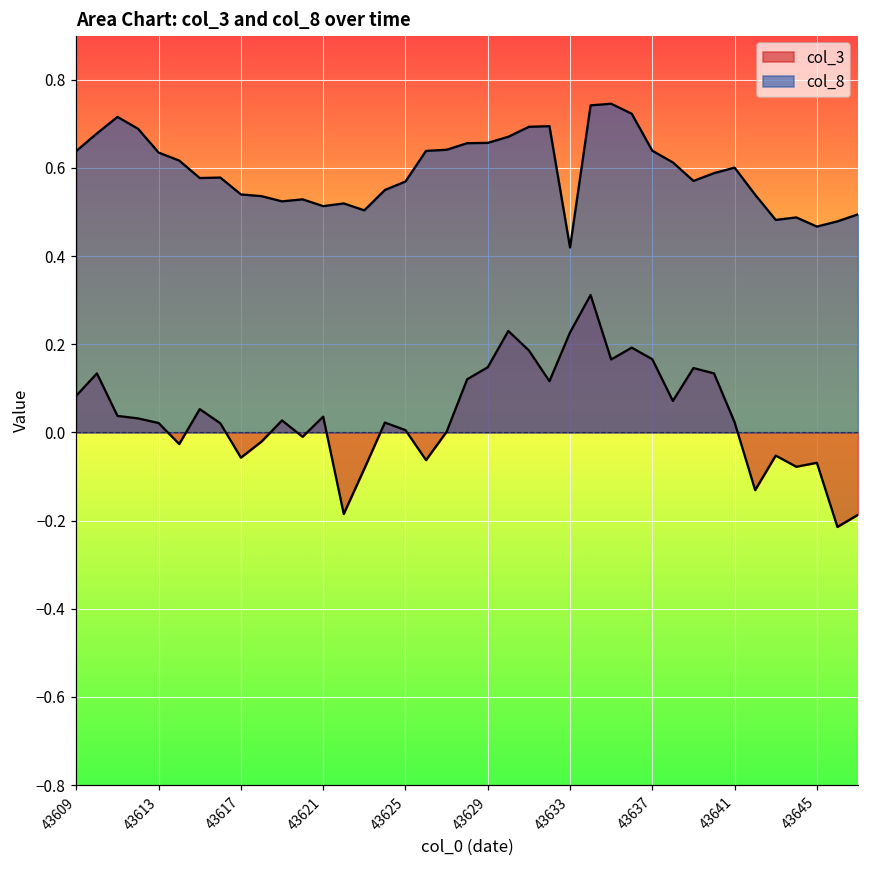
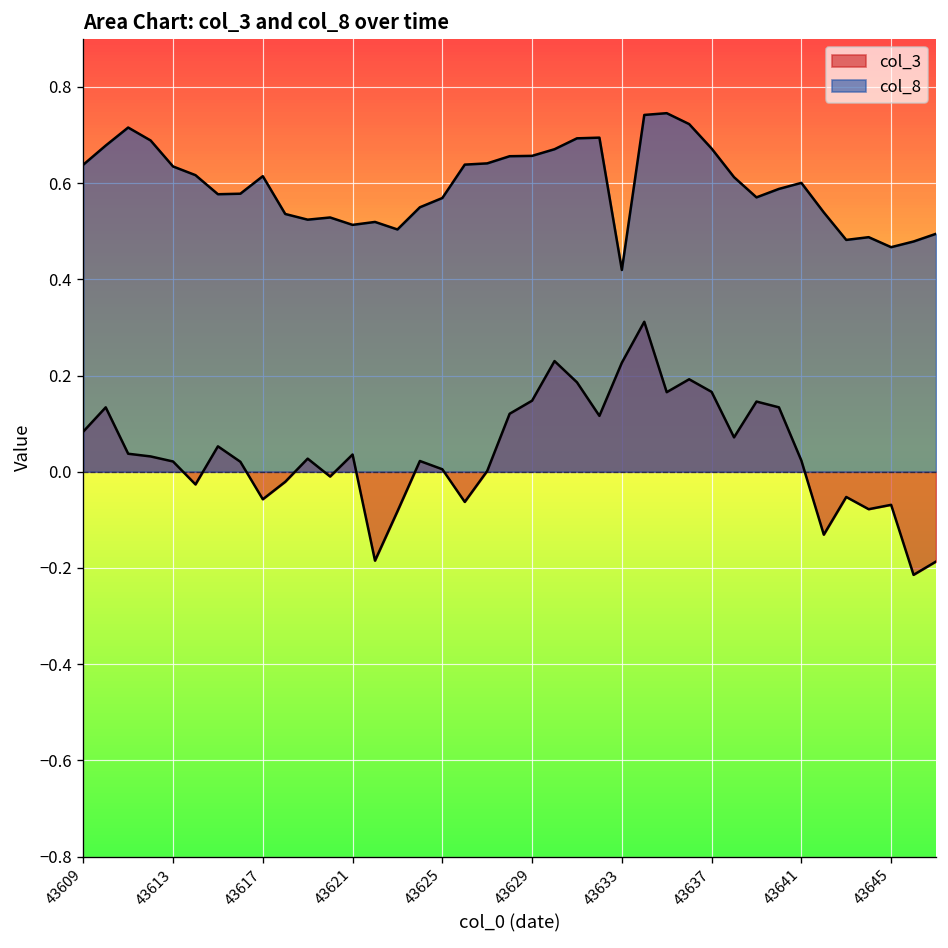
  {
    "col_8": {
      "43609": 0.64,
      "43613": 0.63,
-     "43617": 0.54,
+     "43617": 0.61,
      "43621": 0.51,
      "43625": 0.57,
      "43629": 0.66,
      "43633": 0.42,
-     "43637": 0.64,
+     "43637": 0.67,
      "43641": 0.60,
      "43645": 0.47
    }
  }
